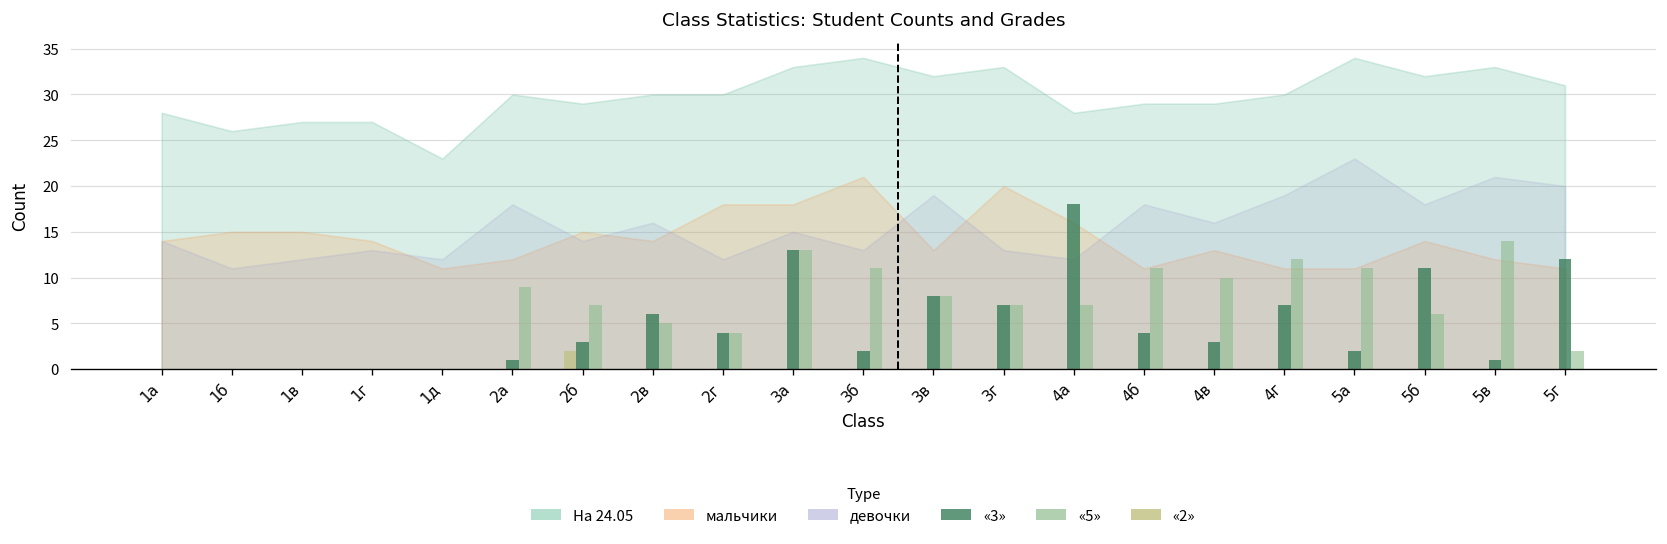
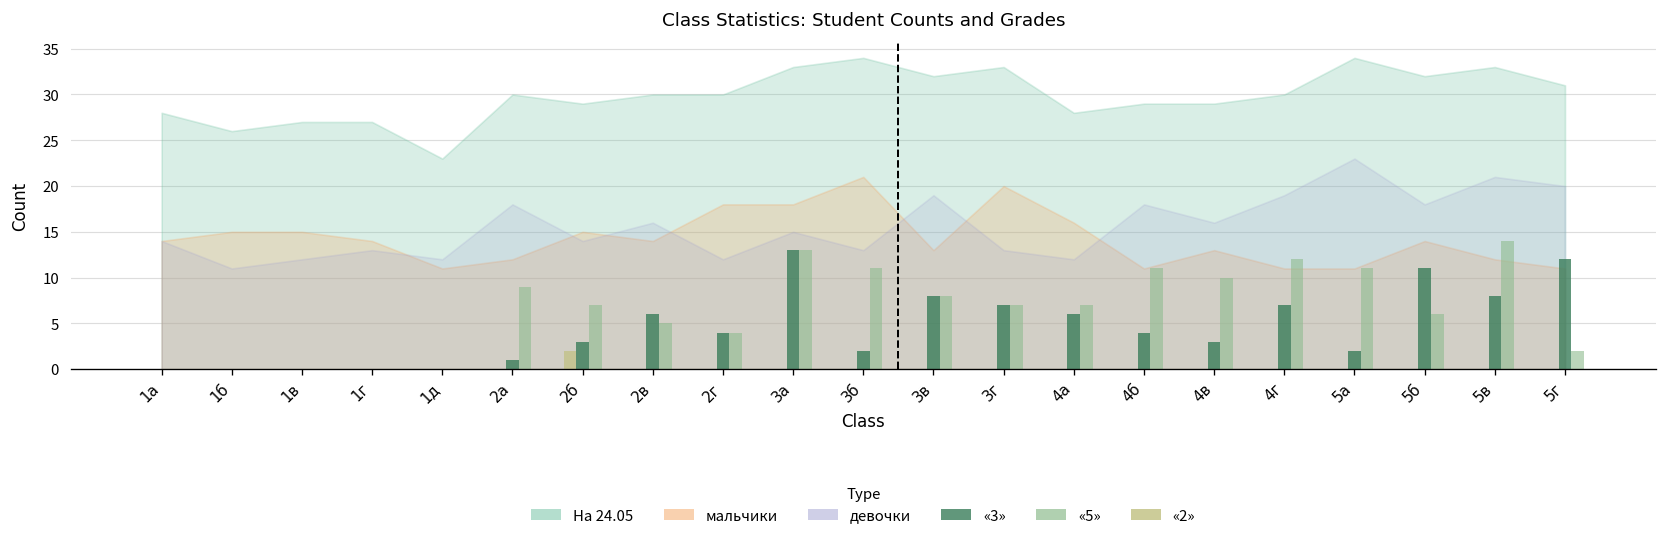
  {
    "«3»": {
      "1а": 0,
      "1б": 0,
      "1в": 0,
      "1г": 0,
      "1д": 0,
      "2а": 1,
      "2б": 3,
      "2в": 6,
      "2г": 4,
      "3а": 13,
      "3б": 2,
      "3в": 8,
      "3г": 7,
-     "4а": 18,
+     "4а": 6,
      "4б": 4,
      "4в": 3,
      "4г": 7,
      "5а": 2,
      "5б": 11,
-     "5в": 1,
+     "5в": 8,
      "5г": 12
    }
  }
